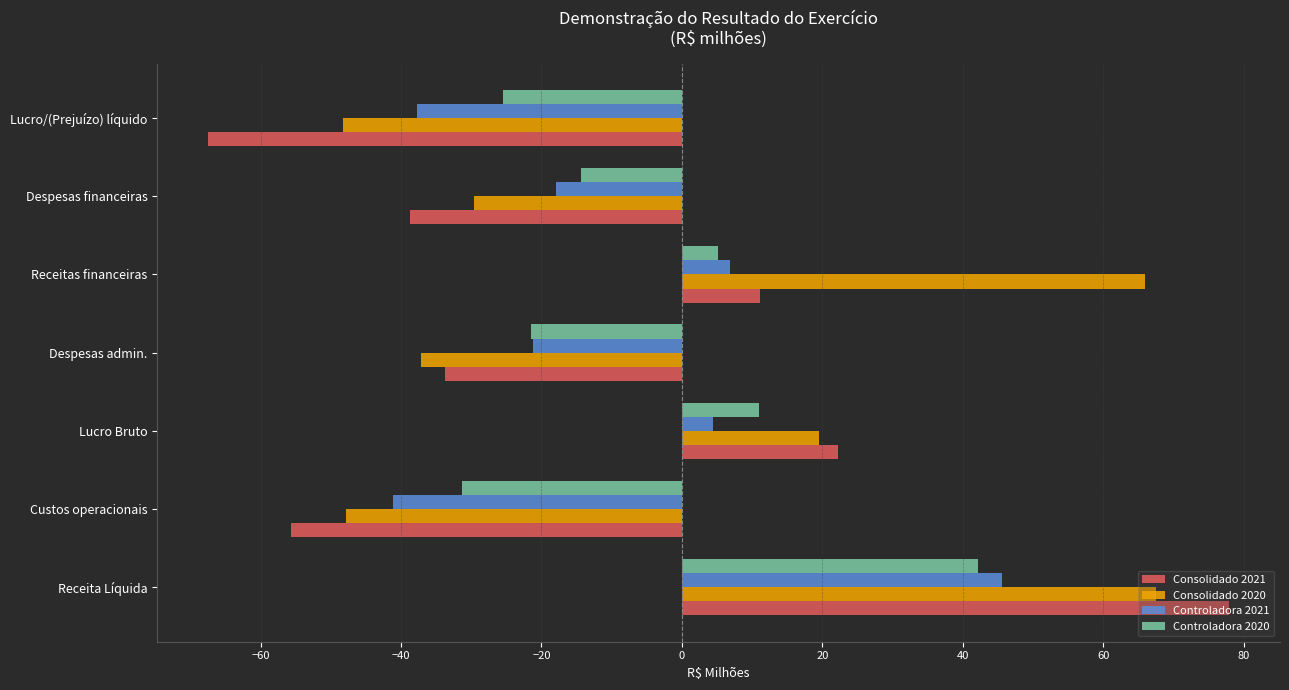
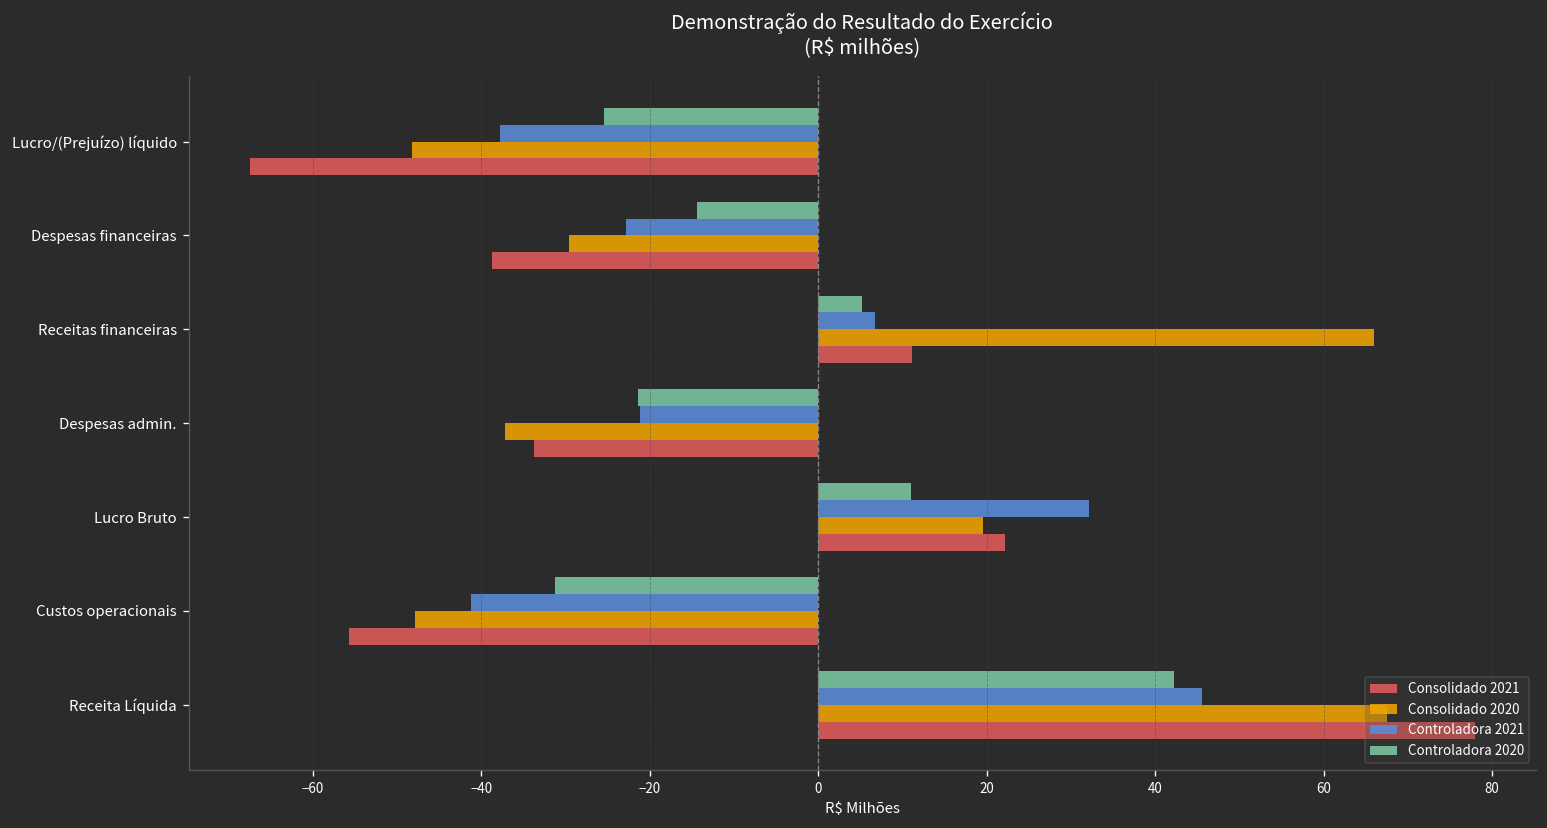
  {
    "Consolidado 2021": {
      "Lucro/(Prejuízo) líquido": -67,
      "Despesas financeiras": -39,
      "Receitas financeiras": 11,
      "Despesas admin.": -34,
      "Lucro Bruto": 22,
      "Custos operacionais": -56
    },
    "Consolidado 2020": {
      "Lucro/(Prejuízo) líquido": -48,
      "Despesas financeiras": -30,
      "Receitas financeiras": 66,
      "Despesas admin.": -37,
      "Lucro Bruto": 20,
      "Custos operacionais": -48
    },
    "Controladora 2021": {
      "Lucro/(Prejuízo) líquido": -38,
-     "Despesas financeiras": -18,
+     "Despesas financeiras": -23,
      "Receitas financeiras": 7,
      "Despesas admin.": -21,
-     "Lucro Bruto": 4,
+     "Lucro Bruto": 32,
      "Custos operacionais": -41,
      "Receita Líquida": 46
    },
    "Controladora 2020": {
      "Lucro/(Prejuízo) líquido": -25,
      "Despesas financeiras": -14,
      "Receitas financeiras": 5,
      "Despesas admin.": -21,
      "Lucro Bruto": 11,
      "Custos operacionais": -31,
      "Receita Líquida": 42
    }
  }
